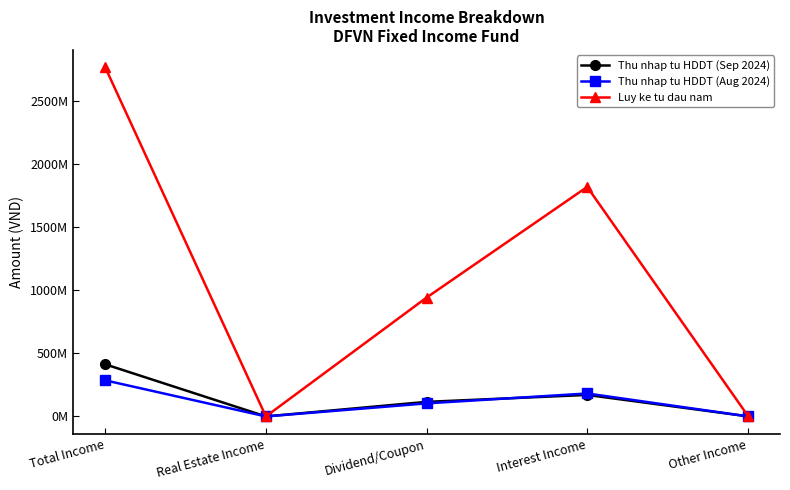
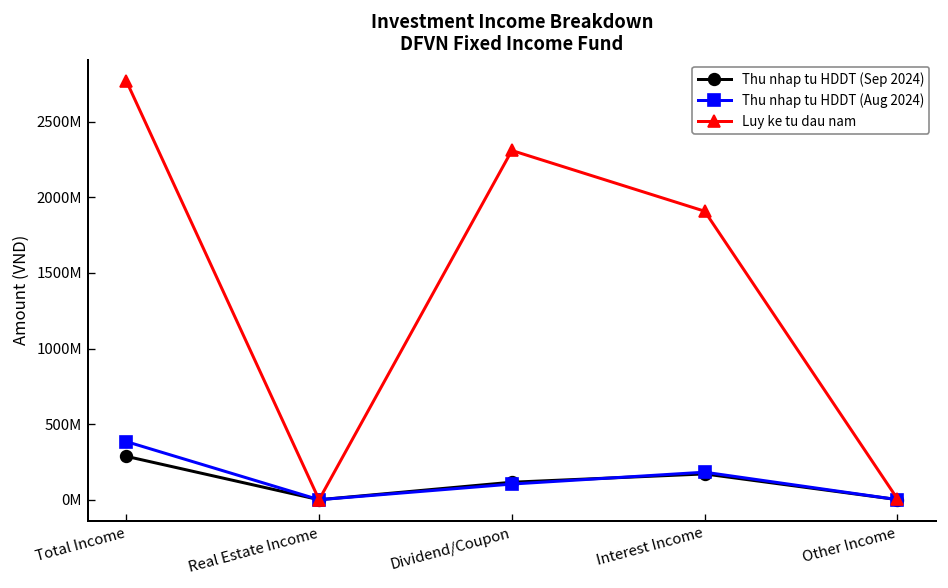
  {
    "Thu nhap tu HDDT (Sep 2024)": {
-     "Total Income": 410000000
+     "Total Income": 290000000
    },
    "Thu nhap tu HDDT (Aug 2024)": {
-     "Total Income": 290000000
+     "Total Income": 380000000
    },
    "Luy ke tu dau nam": {
      "Total Income": 2770000000,
-     "Dividend/Coupon": 940000000,
-     "Interest Income": 1820000000
+     "Dividend/Coupon": 2310000000,
+     "Interest Income": 1910000000
    }
  }
